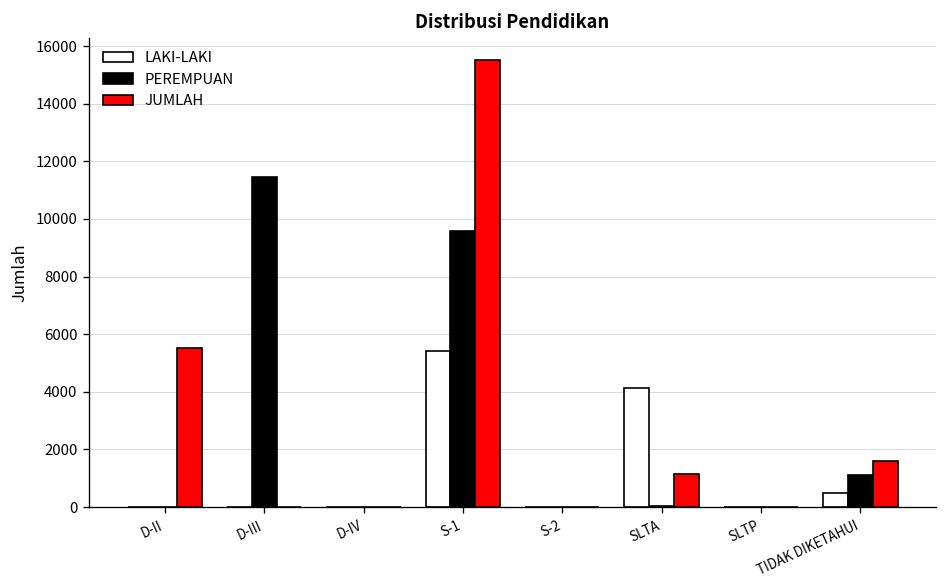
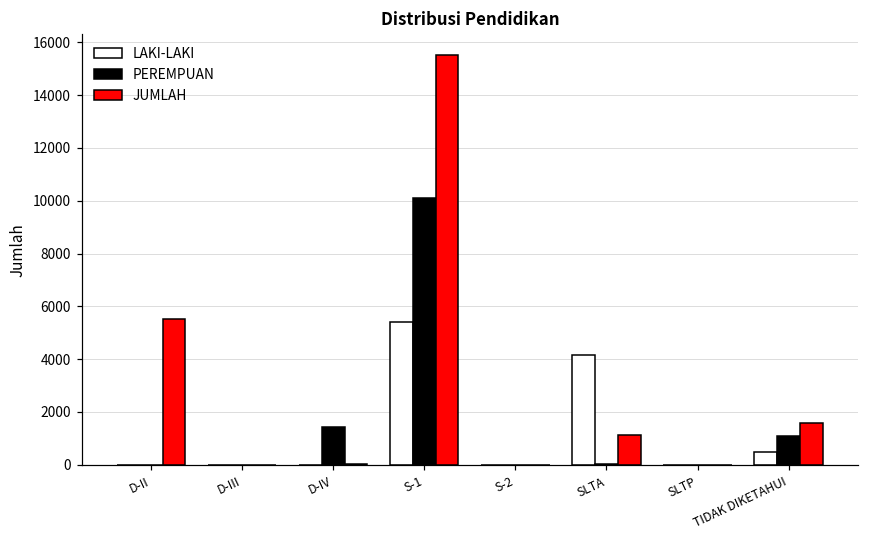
  {
    "LAKI-LAKI": {
      "S-1": 5400,
      "SLTA": 4100,
      "TIDAK DIKETAHUI": 500
    },
    "PEREMPUAN": {
      "D-II": 0,
-     "D-III": 11500,
-     "D-IV": 0,
-     "S-1": 9600,
+     "D-III": 0,
+     "D-IV": 1400,
+     "S-1": 10100,
      "S-2": 0,
      "SLTP": 0,
      "TIDAK DIKETAHUI": 1100
    },
    "JUMLAH": {
      "D-II": 5500,
      "S-1": 15500,
      "SLTA": 1100,
      "TIDAK DIKETAHUI": 1600
    }
  }
